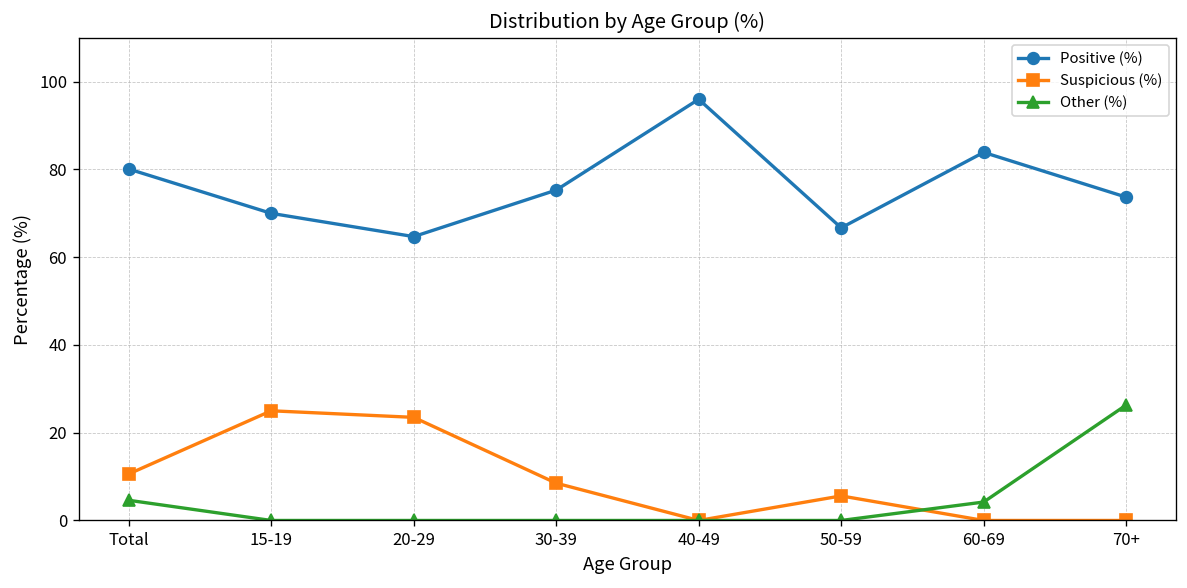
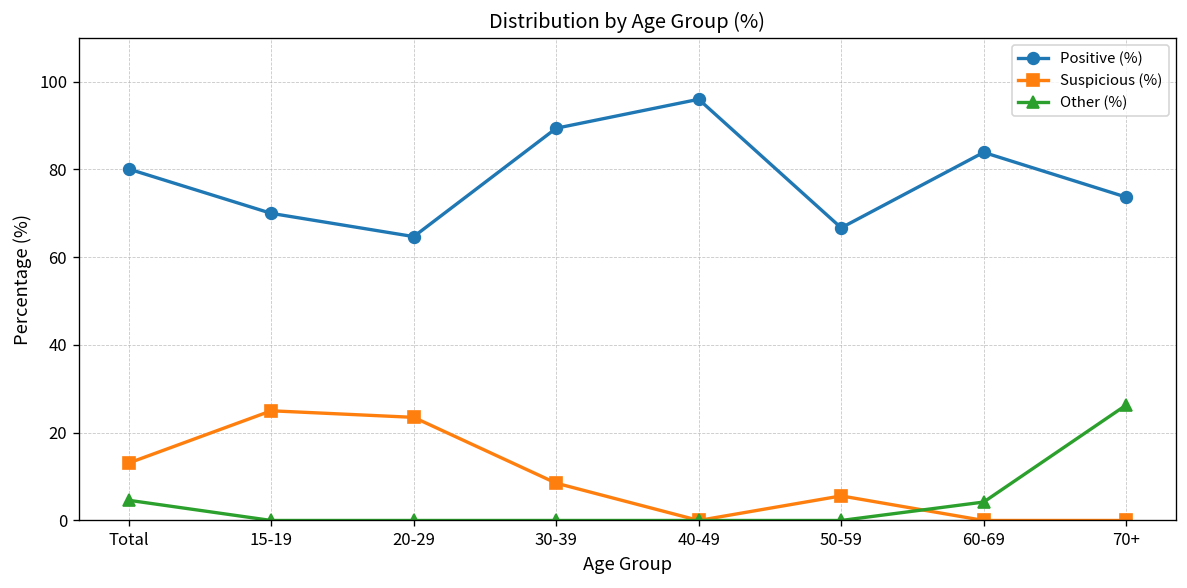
  {
    "Positive (%)": {
      "Total": 80,
      "15-19": 70,
      "20-29": 65,
-     "30-39": 75,
+     "30-39": 89,
      "40-49": 96,
      "50-59": 67,
      "60-69": 84,
      "70+": 74
    },
    "Suspicious (%)": {
-     "Total": 11,
+     "Total": 13,
      "15-19": 25,
      "20-29": 24,
      "30-39": 9,
      "50-59": 6,
      "60-69": 0,
      "70+": 0
    },
    "Other (%)": {
      "Total": 5,
      "15-19": 0,
      "20-29": 0,
      "30-39": 0,
      "50-59": 0,
      "60-69": 4,
      "70+": 26
    }
  }
